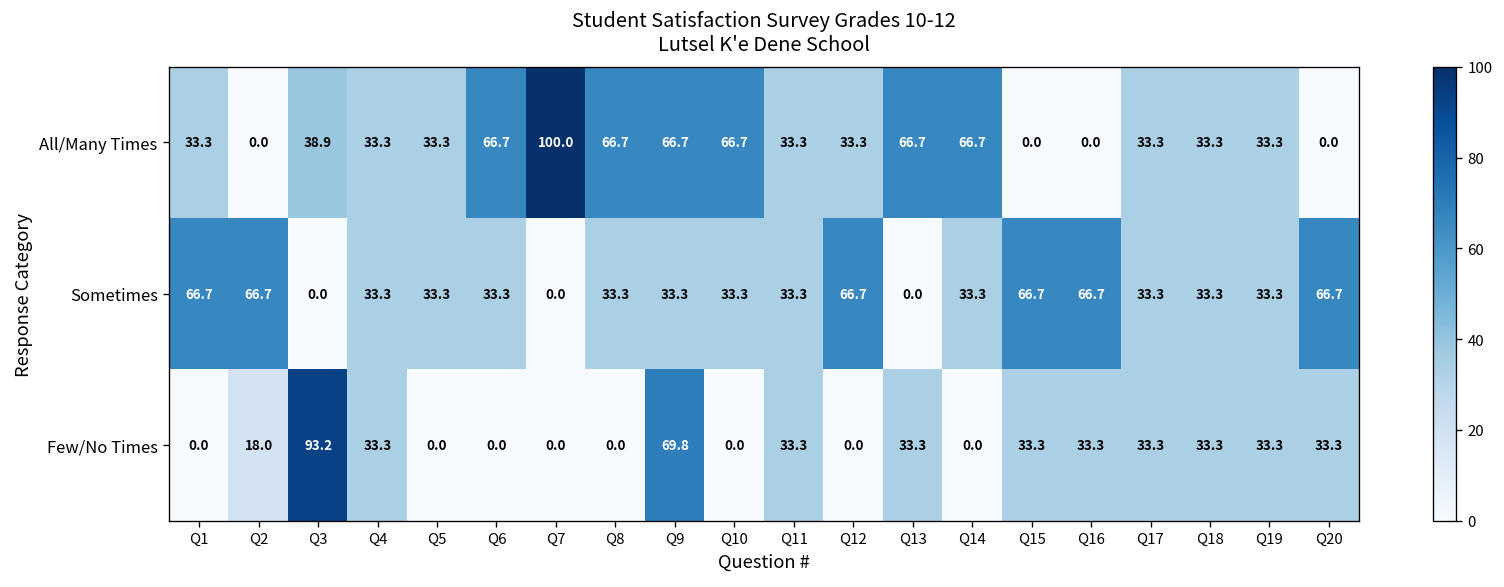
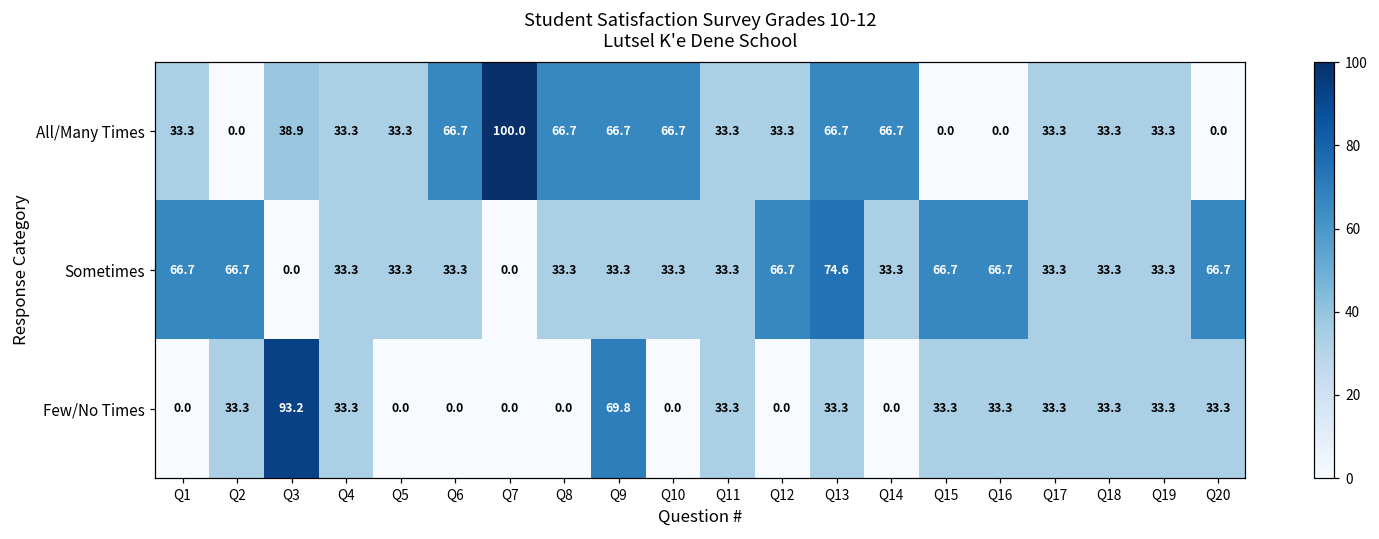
  {
    "All/Many Times": {
      "Q1": 33.3,
      "Q2": 0.0,
      "Q3": 38.9,
      "Q4": 33.3,
      "Q5": 33.3,
      "Q6": 66.7,
      "Q7": 100.0,
      "Q8": 66.7,
      "Q9": 66.7,
      "Q10": 66.7,
      "Q11": 33.3,
      "Q12": 33.3,
      "Q13": 66.7,
      "Q14": 66.7,
      "Q15": 0.0,
      "Q16": 0.0,
      "Q17": 33.3,
      "Q18": 33.3,
      "Q19": 33.3,
      "Q20": 0.0
    },
    "Sometimes": {
      "Q1": 66.7,
      "Q2": 66.7,
      "Q3": 0.0,
      "Q4": 33.3,
      "Q5": 33.3,
      "Q6": 33.3,
      "Q7": 0.0,
      "Q8": 33.3,
      "Q9": 33.3,
      "Q10": 33.3,
      "Q11": 33.3,
      "Q12": 66.7,
-     "Q13": 0.0,
+     "Q13": 74.6,
      "Q14": 33.3,
      "Q15": 66.7,
      "Q16": 66.7,
      "Q17": 33.3,
      "Q18": 33.3,
      "Q19": 33.3,
      "Q20": 66.7
    },
    "Few/No Times": {
      "Q1": 0.0,
-     "Q2": 18.0,
+     "Q2": 33.3,
      "Q3": 93.2,
      "Q4": 33.3,
      "Q5": 0.0,
      "Q6": 0.0,
      "Q7": 0.0,
      "Q8": 0.0,
      "Q9": 69.8,
      "Q10": 0.0,
      "Q11": 33.3,
      "Q12": 0.0,
      "Q13": 33.3,
      "Q14": 0.0,
      "Q15": 33.3,
      "Q16": 33.3,
      "Q17": 33.3,
      "Q18": 33.3,
      "Q19": 33.3,
      "Q20": 33.3
    }
  }
